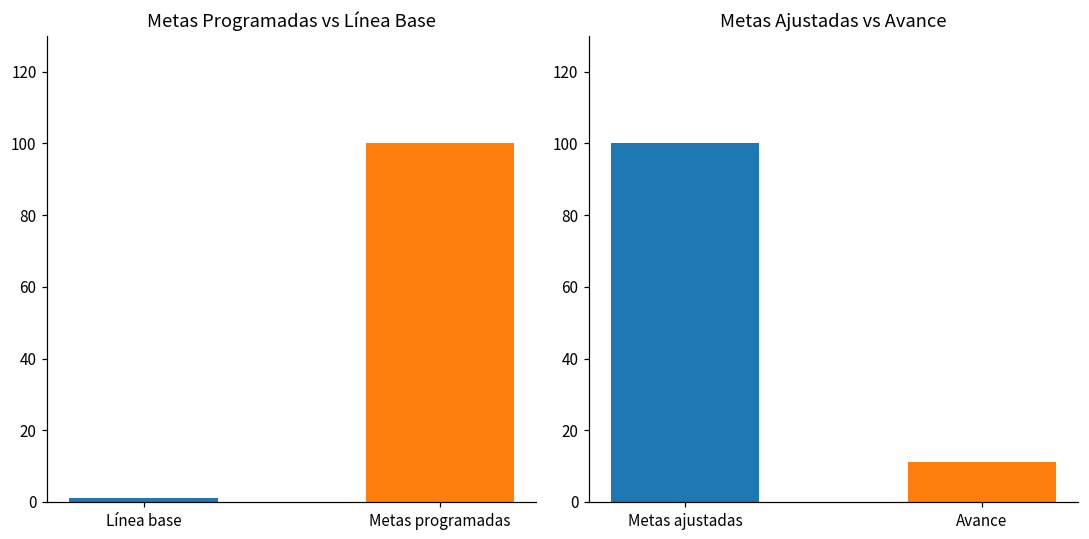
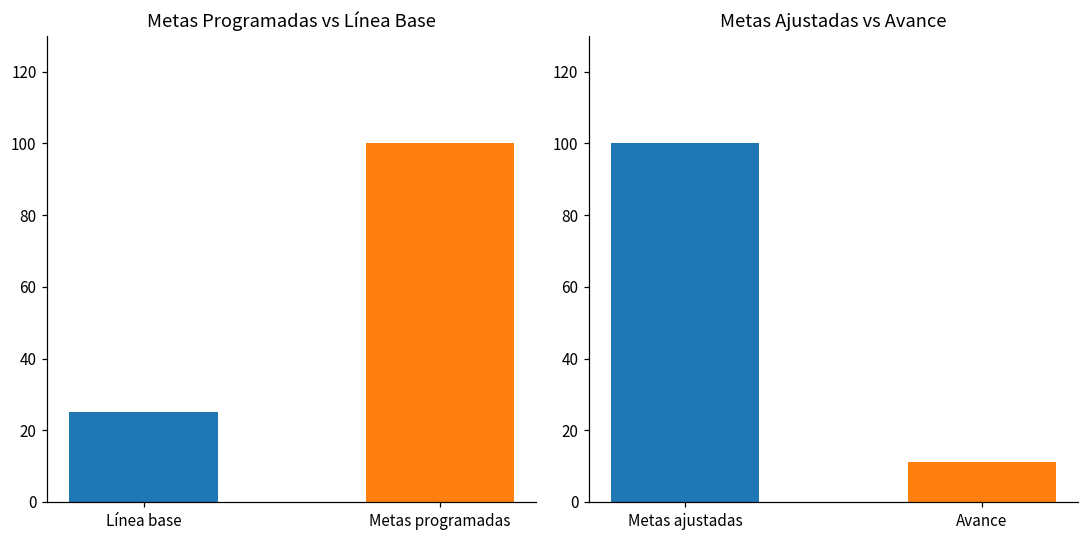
  {
    "Metas Programadas vs Línea Base": {
-     "Línea base": 1,
+     "Línea base": 25,
      "Metas programadas": 100
    },
    "Metas Ajustadas vs Avance": {
      "Metas ajustadas": 100,
      "Avance": 11
    }
  }
